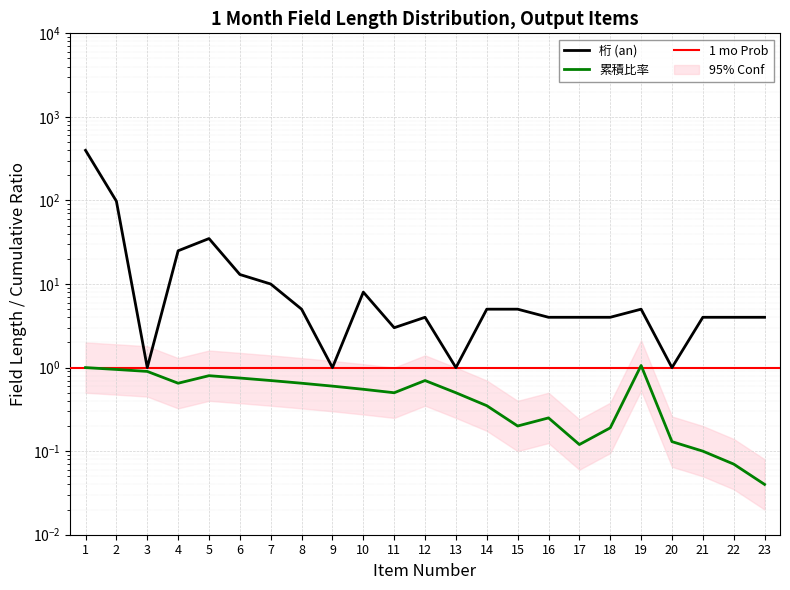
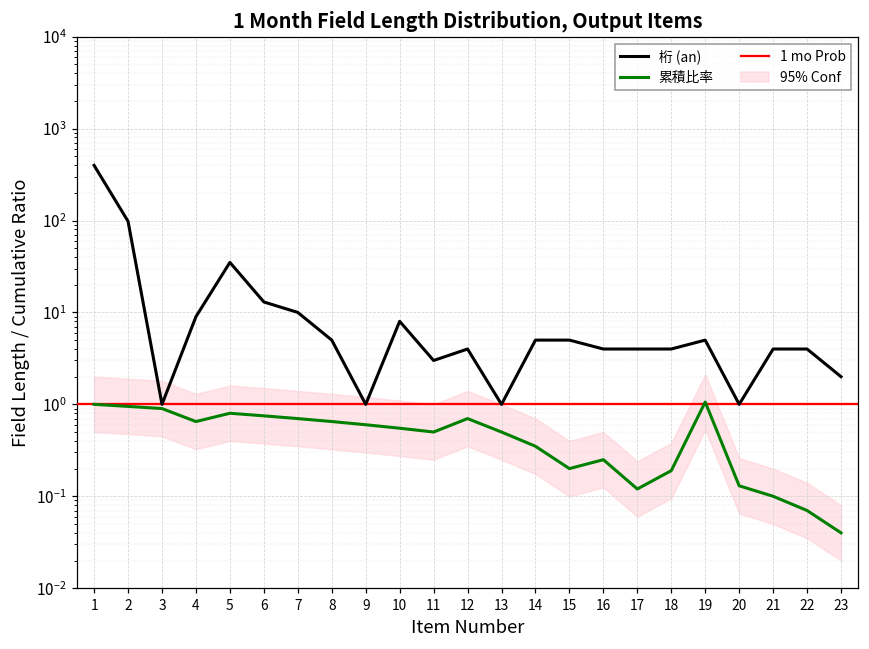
  {
    "桁 (an)": {
      "1": 400,
      "2": 100,
      "3": 1,
-     "4": 25,
+     "4": 9,
      "5": 35,
      "6": 13,
      "7": 10,
      "8": 5,
      "9": 1,
      "10": 8,
      "11": 3,
      "12": 4,
      "14": 5,
      "15": 5,
      "16": 4,
      "17": 4,
      "18": 4,
      "19": 5,
      "20": 1,
      "21": 4,
      "22": 4,
-     "23": 4
+     "23": 2
    },
    "累積比率": {
      "1": 1,
      "2": 1,
      "3": 0.9,
      "4": 0.7,
      "5": 0.8,
      "6": 0.8,
      "7": 0.7,
      "8": 0.7,
      "9": 0.6,
      "10": 0.6,
      "11": 0.5,
      "12": 0.7,
      "13": 0.5,
      "14": 0.35,
      "15": 0.20,
      "16": 0.25,
      "17": 0.12,
      "18": 0.19,
      "19": 1,
      "20": 0.13,
      "21": 0.10,
      "22": 0.07,
      "23": 0.04
    }
  }
